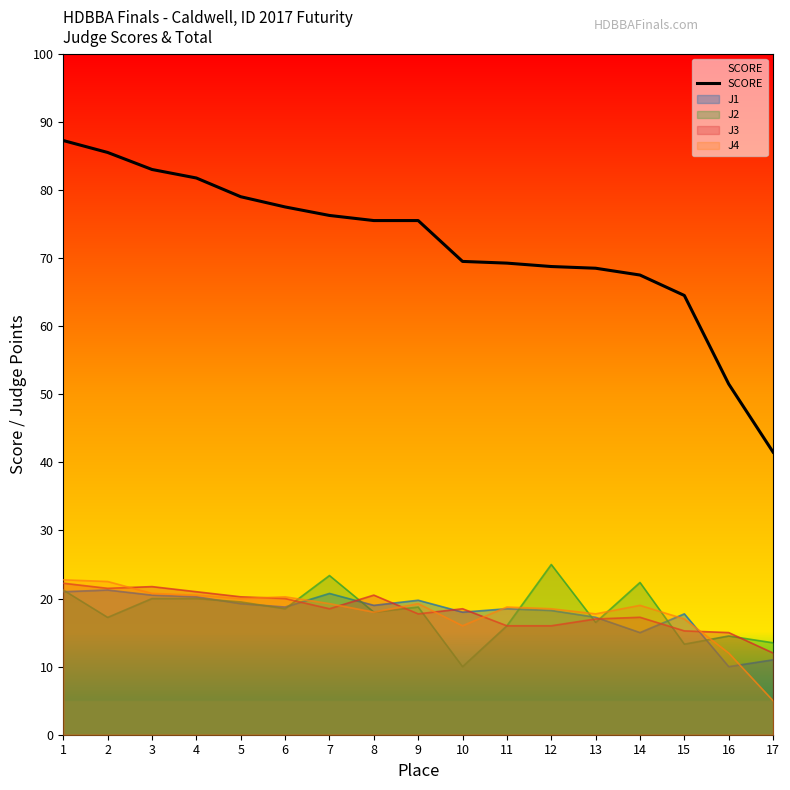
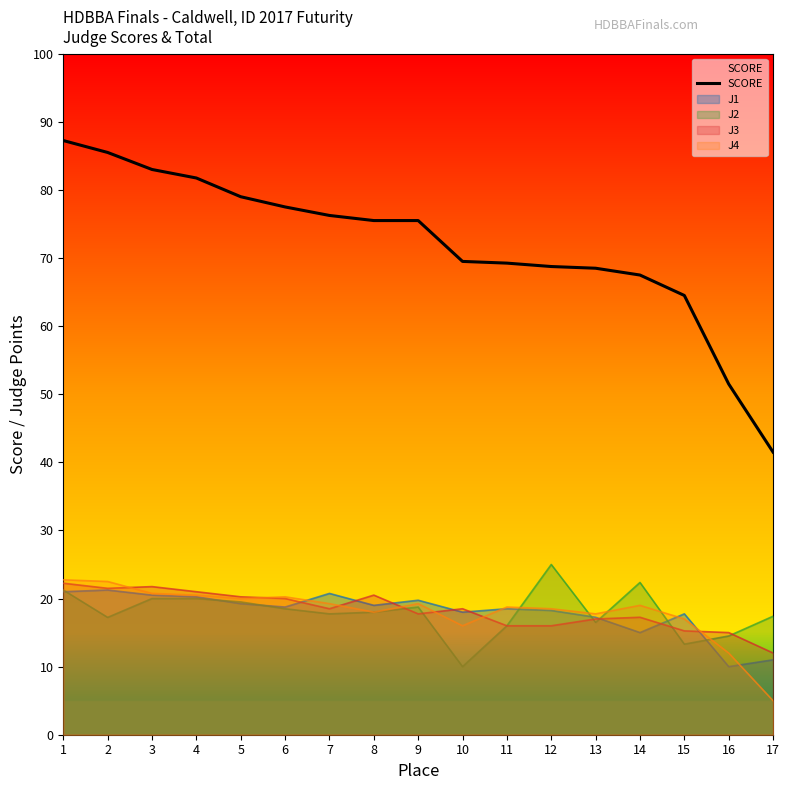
  {
    "J2": {
      "2": 17,
      "3": 20,
-     "7": 23,
+     "7": 18,
      "9": 19,
      "10": 10,
      "12": 25,
      "13": 17,
      "14": 22,
      "15": 13,
      "16": 15,
-     "17": 14
+     "17": 17
    }
  }
